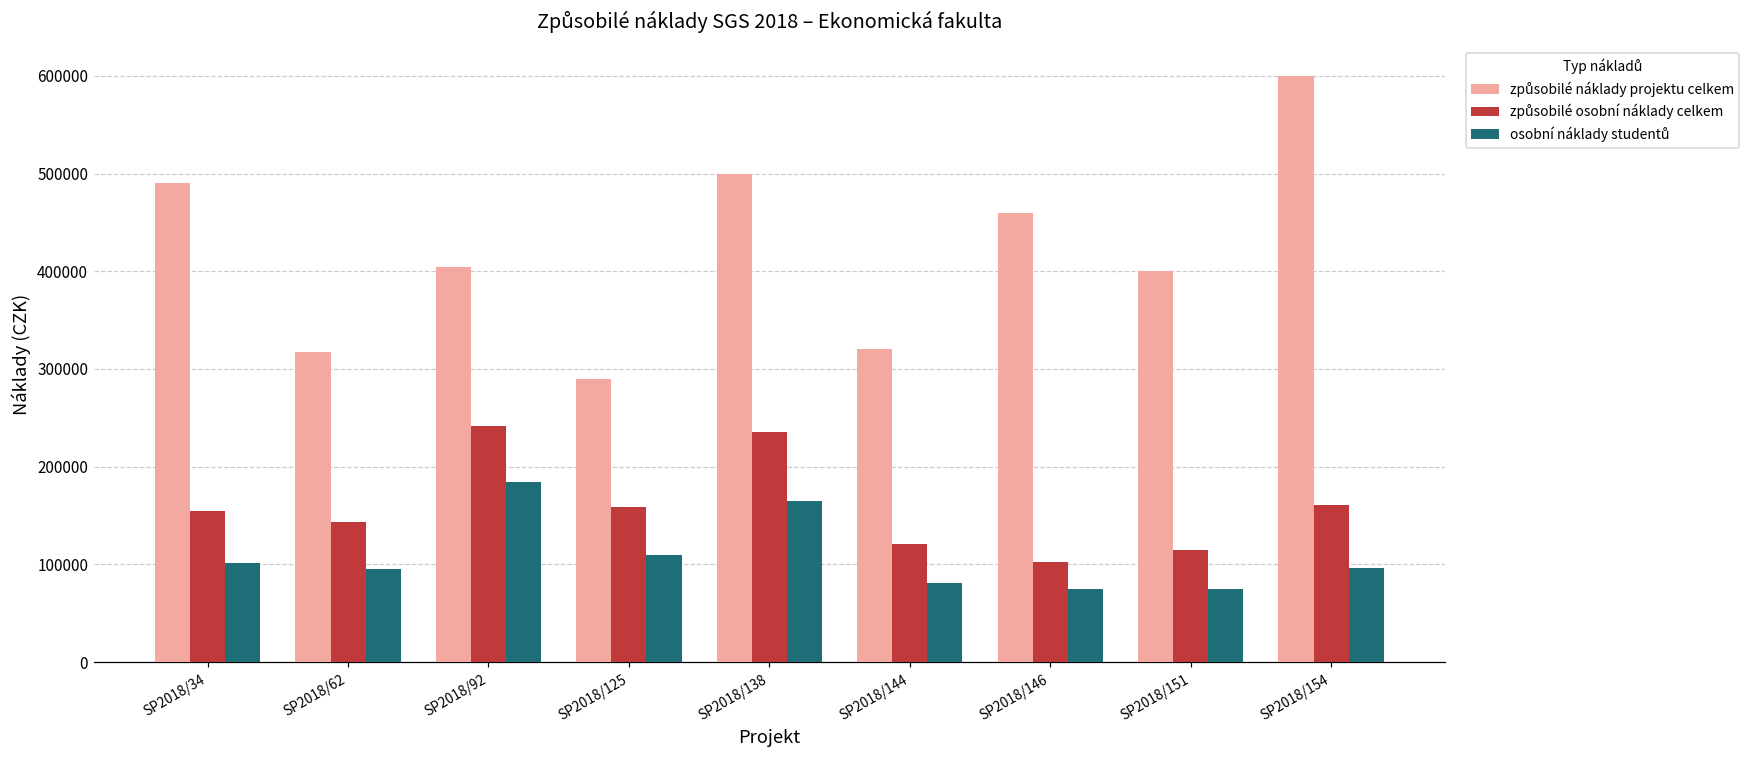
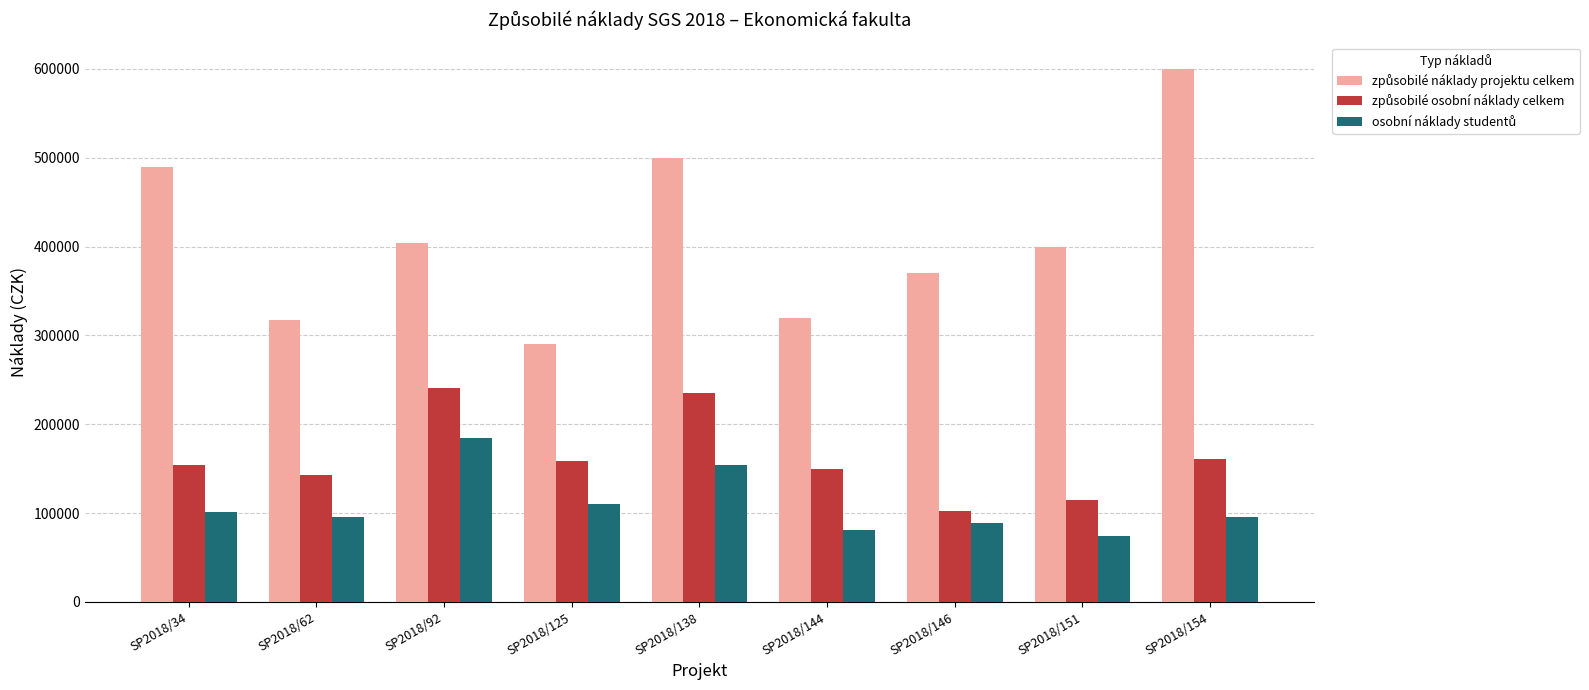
  {
    "způsobilé náklady projektu celkem": {
      "SP2018/34": 490000,
      "SP2018/62": 320000,
      "SP2018/92": 400000,
      "SP2018/125": 290000,
      "SP2018/138": 500000,
      "SP2018/144": 320000,
-     "SP2018/146": 460000,
+     "SP2018/146": 370000,
      "SP2018/151": 400000,
      "SP2018/154": 600000
    },
    "způsobilé osobní náklady celkem": {
      "SP2018/34": 150000,
      "SP2018/62": 140000,
      "SP2018/92": 240000,
      "SP2018/125": 160000,
      "SP2018/138": 240000,
-     "SP2018/144": 120000,
+     "SP2018/144": 150000,
      "SP2018/146": 100000,
      "SP2018/151": 110000,
      "SP2018/154": 160000
    },
    "osobní náklady studentů": {
      "SP2018/34": 100000,
      "SP2018/62": 100000,
      "SP2018/92": 180000,
      "SP2018/125": 110000,
-     "SP2018/138": 160000,
+     "SP2018/138": 150000,
      "SP2018/144": 80000,
-     "SP2018/146": 70000,
+     "SP2018/146": 90000,
      "SP2018/151": 70000,
      "SP2018/154": 100000
    }
  }
